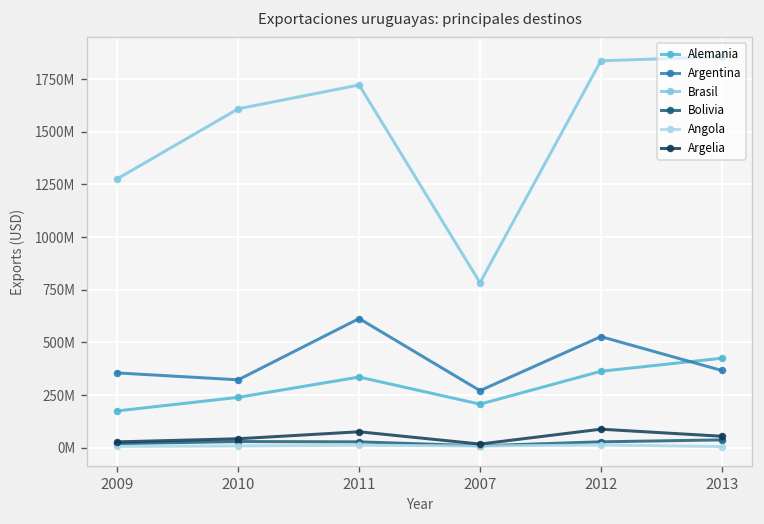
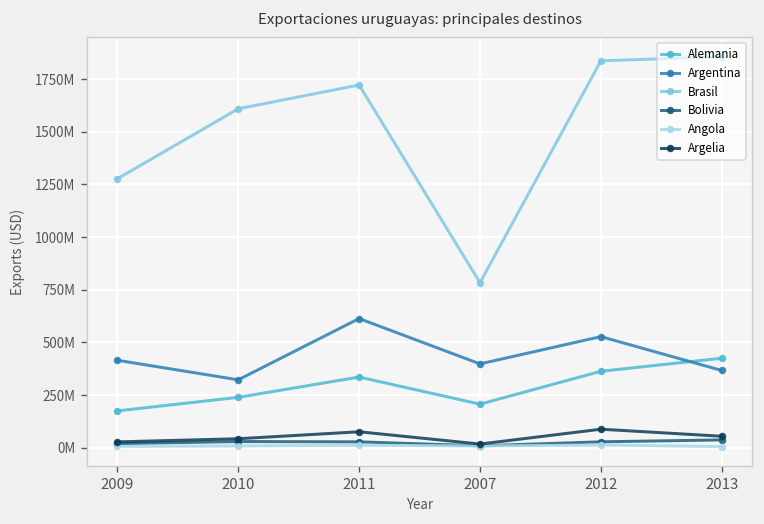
  {
    "Argentina": {
-     "2009": 360000000,
+     "2009": 420000000,
      "2010": 320000000,
      "2011": 610000000,
-     "2007": 270000000,
+     "2007": 400000000,
      "2012": 530000000,
      "2013": 370000000
    }
  }
